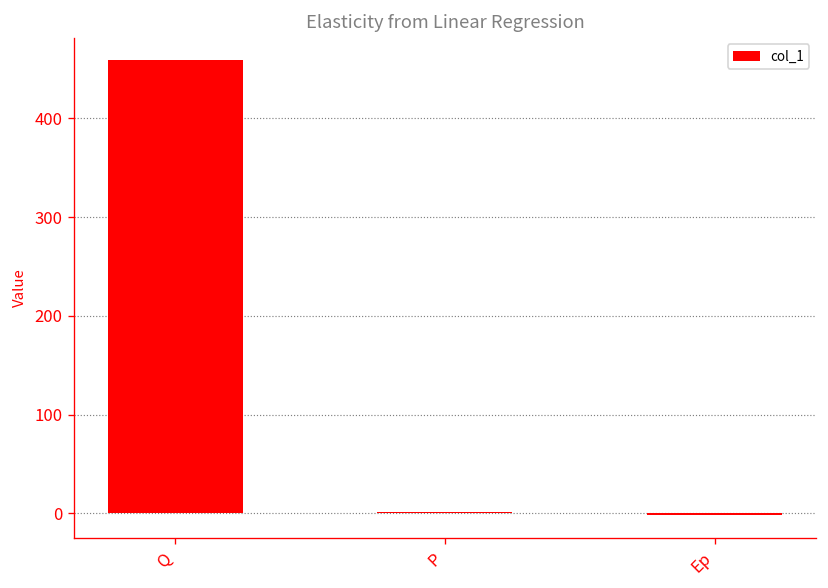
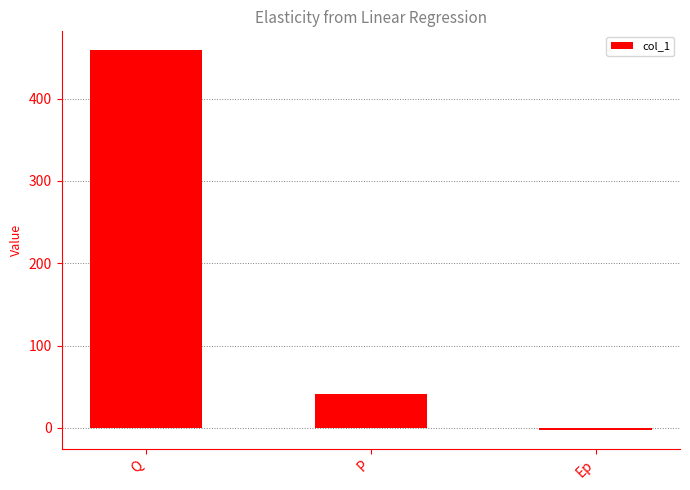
  {
    "Q": 460,
-   "P": 0
+   "P": 40
  }
